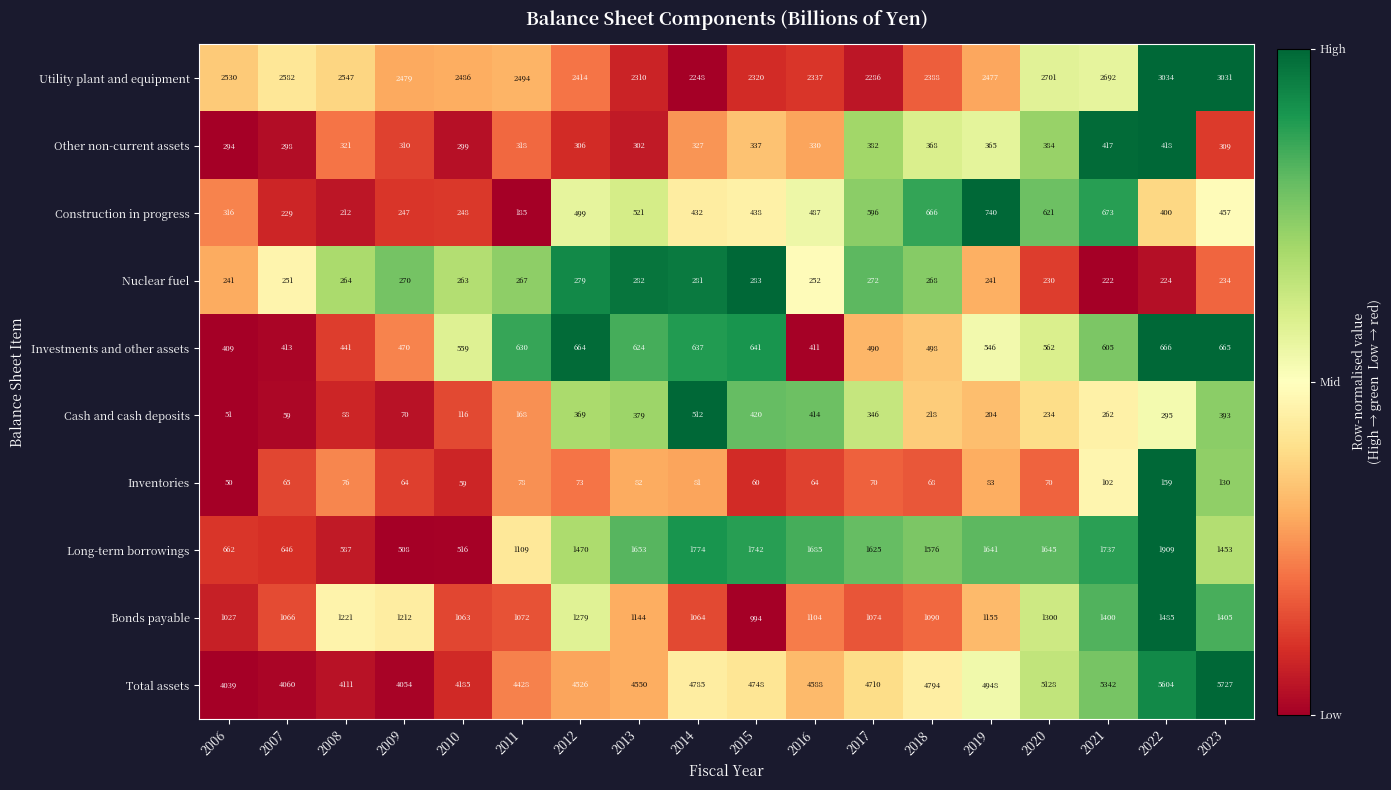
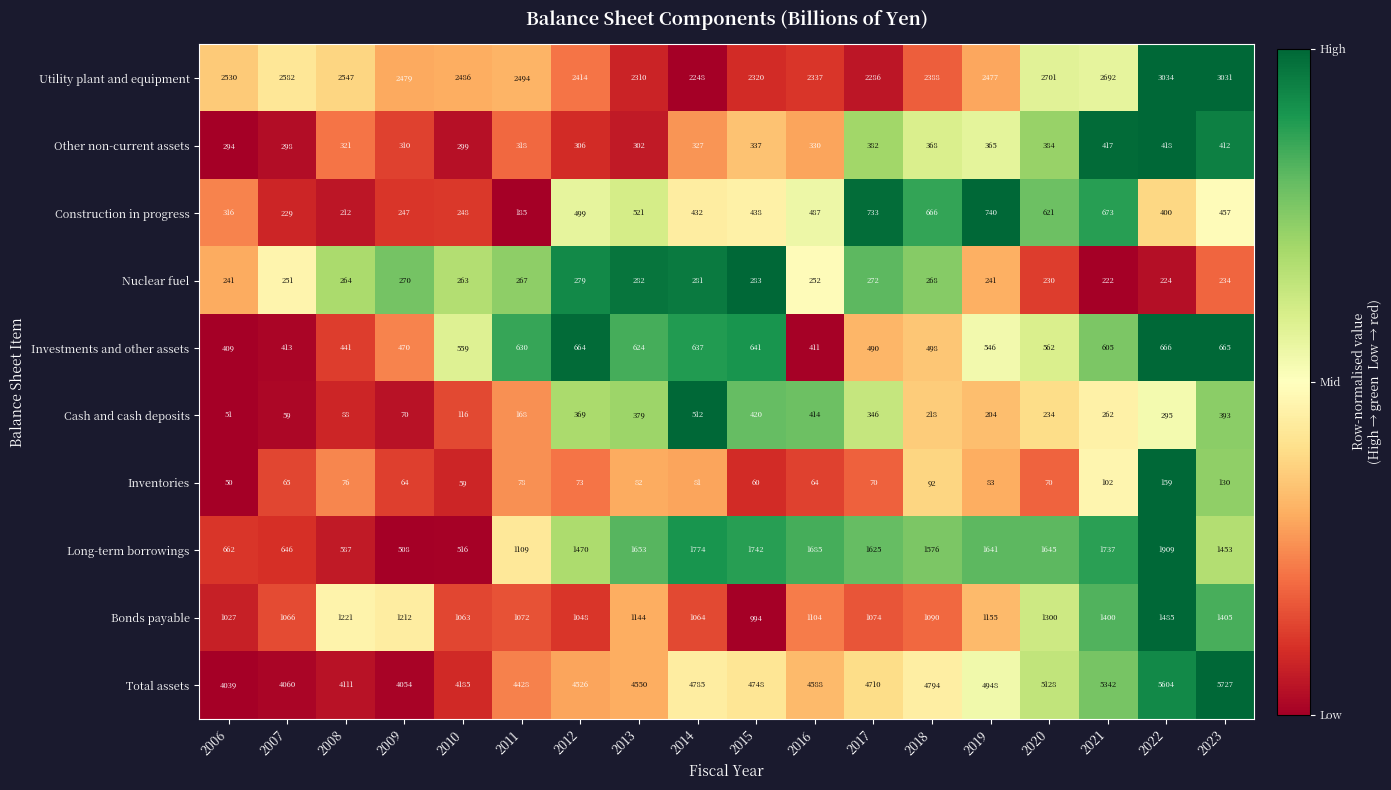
  {
    "Utility plant and equipment": {
      "2006": 2530,
      "2007": 2582,
      "2008": 2547,
      "2009": 2479,
      "2010": 2486,
      "2011": 2494,
      "2012": 2414,
      "2013": 2310,
      "2014": 2248,
      "2015": 2320,
      "2016": 2337,
      "2017": 2286,
      "2018": 2388,
      "2019": 2477,
      "2020": 2701,
      "2021": 2692,
      "2022": 3034,
      "2023": 3031
    },
    "Other non-current assets": {
      "2006": 294,
      "2007": 298,
      "2008": 321,
      "2009": 310,
      "2010": 299,
      "2011": 318,
      "2012": 306,
      "2013": 302,
      "2014": 327,
      "2015": 337,
      "2016": 330,
      "2017": 382,
      "2018": 368,
      "2019": 365,
      "2020": 384,
      "2021": 417,
      "2022": 418,
-     "2023": 309
+     "2023": 412
    },
    "Construction in progress": {
      "2006": 316,
      "2007": 229,
      "2008": 212,
      "2009": 247,
      "2010": 248,
      "2011": 185,
      "2012": 499,
      "2013": 521,
      "2014": 432,
      "2015": 438,
      "2016": 487,
-     "2017": 596,
+     "2017": 733,
      "2018": 666,
      "2019": 740,
      "2020": 621,
      "2021": 673,
      "2022": 400,
      "2023": 457
    },
    "Nuclear fuel": {
      "2006": 241,
      "2007": 251,
      "2008": 264,
      "2009": 270,
      "2010": 263,
      "2011": 267,
      "2012": 279,
      "2013": 282,
      "2014": 281,
      "2015": 283,
      "2016": 252,
      "2017": 272,
      "2018": 268,
      "2019": 241,
      "2020": 230,
      "2021": 222,
      "2022": 224,
      "2023": 234
    },
    "Investments and other assets": {
      "2006": 409,
      "2007": 413,
      "2008": 441,
      "2009": 470,
      "2010": 559,
      "2011": 630,
      "2012": 664,
      "2013": 624,
      "2014": 637,
      "2015": 641,
      "2016": 411,
      "2017": 490,
      "2018": 498,
      "2019": 546,
      "2020": 562,
      "2021": 605,
      "2022": 666,
      "2023": 665
    },
    "Cash and cash deposits": {
      "2006": 51,
      "2007": 59,
      "2008": 88,
      "2009": 70,
      "2010": 116,
      "2011": 168,
      "2012": 369,
      "2013": 379,
      "2014": 512,
      "2015": 420,
      "2016": 414,
      "2017": 346,
      "2018": 218,
      "2019": 204,
      "2020": 234,
      "2021": 262,
      "2022": 295,
      "2023": 393
    },
    "Inventories": {
      "2006": 50,
      "2007": 65,
      "2008": 76,
      "2009": 64,
      "2010": 59,
      "2011": 78,
      "2012": 73,
      "2013": 82,
      "2014": 81,
      "2015": 60,
      "2016": 64,
      "2017": 70,
-     "2018": 68,
+     "2018": 92,
      "2019": 83,
      "2020": 70,
      "2021": 102,
      "2022": 159,
      "2023": 130
    },
    "Long-term borrowings": {
      "2006": 662,
      "2007": 646,
      "2008": 587,
      "2009": 508,
      "2010": 516,
      "2011": 1109,
      "2012": 1470,
      "2013": 1653,
      "2014": 1774,
      "2015": 1742,
      "2016": 1685,
      "2017": 1625,
      "2018": 1576,
      "2019": 1641,
      "2020": 1645,
      "2021": 1737,
      "2022": 1909,
      "2023": 1453
    },
    "Bonds payable": {
      "2006": 1027,
      "2007": 1066,
      "2008": 1221,
      "2009": 1212,
      "2010": 1063,
      "2011": 1072,
-     "2012": 1279,
+     "2012": 1048,
      "2013": 1144,
      "2014": 1064,
      "2015": 994,
      "2016": 1104,
      "2017": 1074,
      "2018": 1090,
      "2019": 1155,
      "2020": 1300,
      "2021": 1400,
      "2022": 1485,
      "2023": 1405
    },
    "Total assets": {
      "2006": 4039,
      "2007": 4060,
      "2008": 4111,
      "2009": 4054,
      "2010": 4185,
      "2011": 4428,
      "2012": 4526,
      "2013": 4550,
      "2014": 4785,
      "2015": 4748,
      "2016": 4588,
      "2017": 4710,
      "2018": 4794,
      "2019": 4948,
      "2020": 5128,
      "2021": 5342,
      "2022": 5604,
      "2023": 5727
    }
  }
